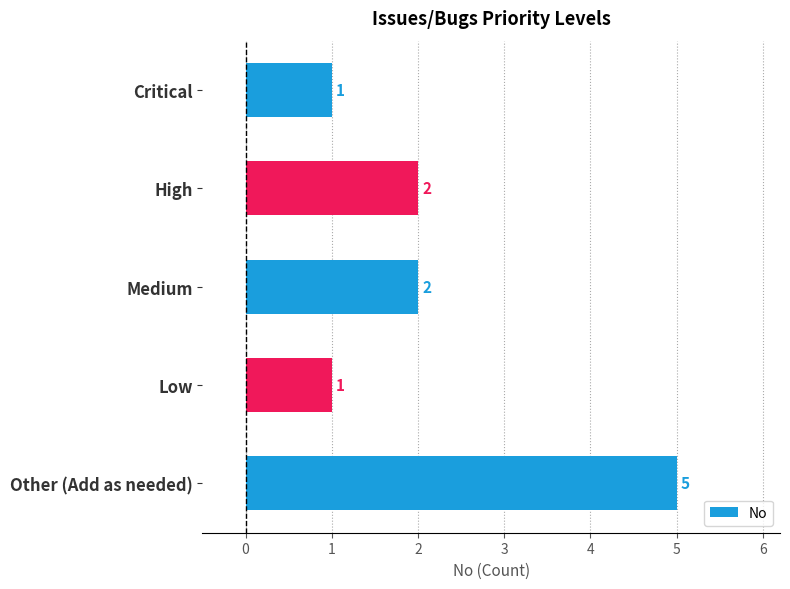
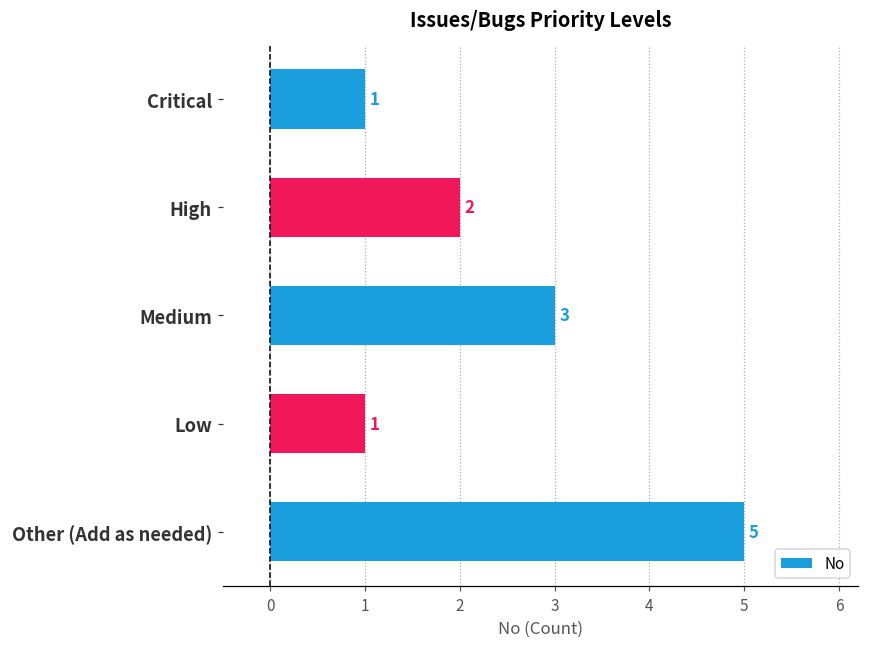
  {
    "Critical": 1,
    "High": 2,
-   "Medium": 2,
+   "Medium": 3,
    "Low": 1,
    "Other (Add as needed)": 5
  }
